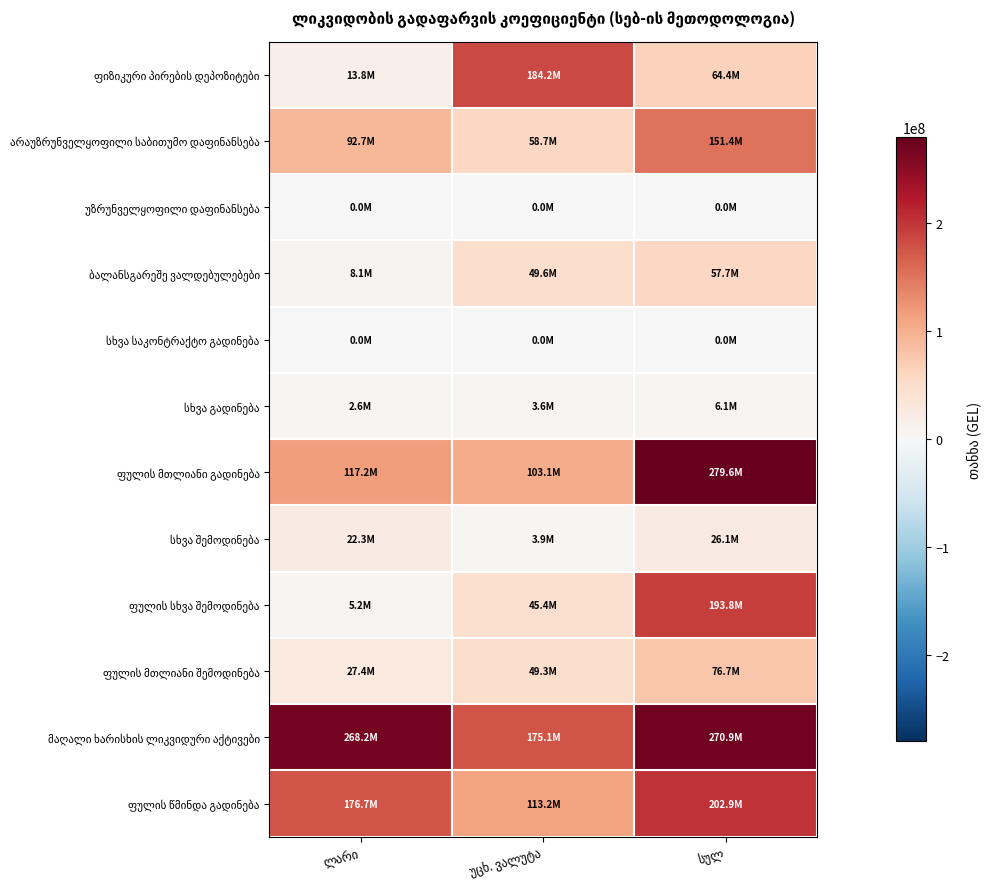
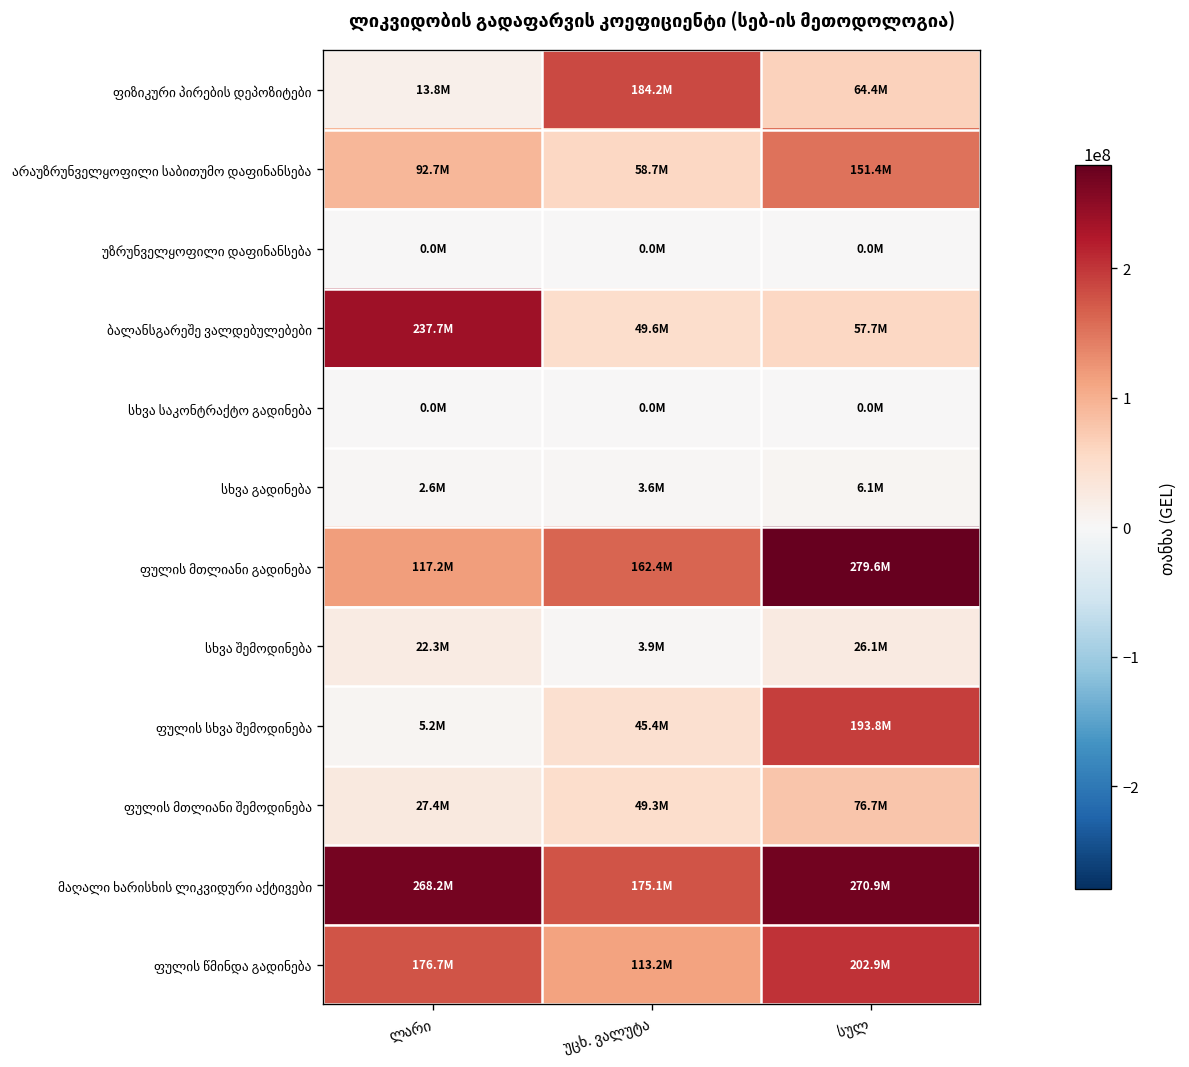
  {
    "ფიზიკური პირების დეპოზიტები": {
      "ლარი": "13.8M",
      "უცხ. ვალუტა": "184.2M",
      "სულ": "64.4M"
    },
    "არაუზრუნველყოფილი საბითუმო დაფინანსება": {
      "ლარი": "92.7M",
      "უცხ. ვალუტა": "58.7M",
      "სულ": "151.4M"
    },
    "უზრუნველყოფილი დაფინანსება": {
      "ლარი": "0.0M",
      "უცხ. ვალუტა": "0.0M",
      "სულ": "0.0M"
    },
    "ბალანსგარეშე ვალდებულებები": {
-     "ლარი": "8.1M",
+     "ლარი": "237.7M",
      "უცხ. ვალუტა": "49.6M",
      "სულ": "57.7M"
    },
    "სხვა საკონტრაქტო გადინება": {
      "ლარი": "0.0M",
      "უცხ. ვალუტა": "0.0M",
      "სულ": "0.0M"
    },
    "სხვა გადინება": {
      "ლარი": "2.6M",
      "უცხ. ვალუტა": "3.6M",
      "სულ": "6.1M"
    },
    "ფულის მთლიანი გადინება": {
      "ლარი": "117.2M",
-     "უცხ. ვალუტა": "103.1M",
+     "უცხ. ვალუტა": "162.4M",
      "სულ": "279.6M"
    },
    "სხვა შემოდინება": {
      "ლარი": "22.3M",
      "უცხ. ვალუტა": "3.9M",
      "სულ": "26.1M"
    },
    "ფულის სხვა შემოდინება": {
      "ლარი": "5.2M",
      "უცხ. ვალუტა": "45.4M",
      "სულ": "193.8M"
    },
    "ფულის მთლიანი შემოდინება": {
      "ლარი": "27.4M",
      "უცხ. ვალუტა": "49.3M",
      "სულ": "76.7M"
    },
    "მაღალი ხარისხის ლიკვიდური აქტივები": {
      "ლარი": "268.2M",
      "უცხ. ვალუტა": "175.1M",
      "სულ": "270.9M"
    },
    "ფულის წმინდა გადინება": {
      "ლარი": "176.7M",
      "უცხ. ვალუტა": "113.2M",
      "სულ": "202.9M"
    }
  }
